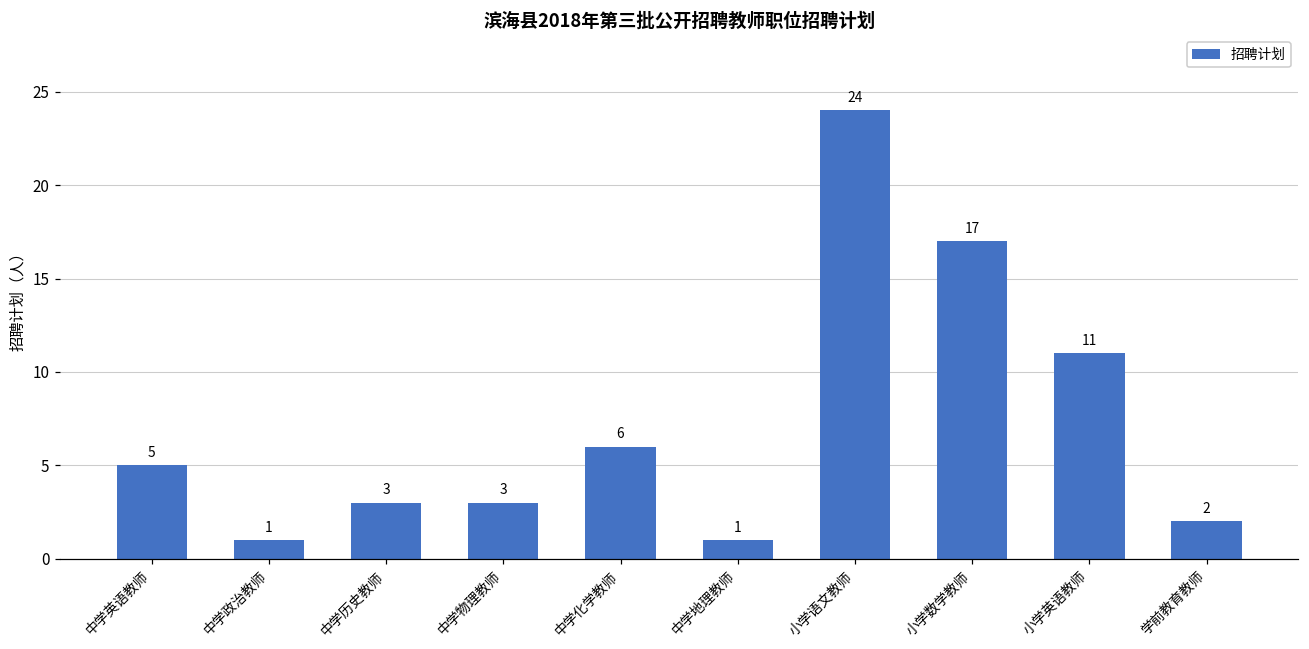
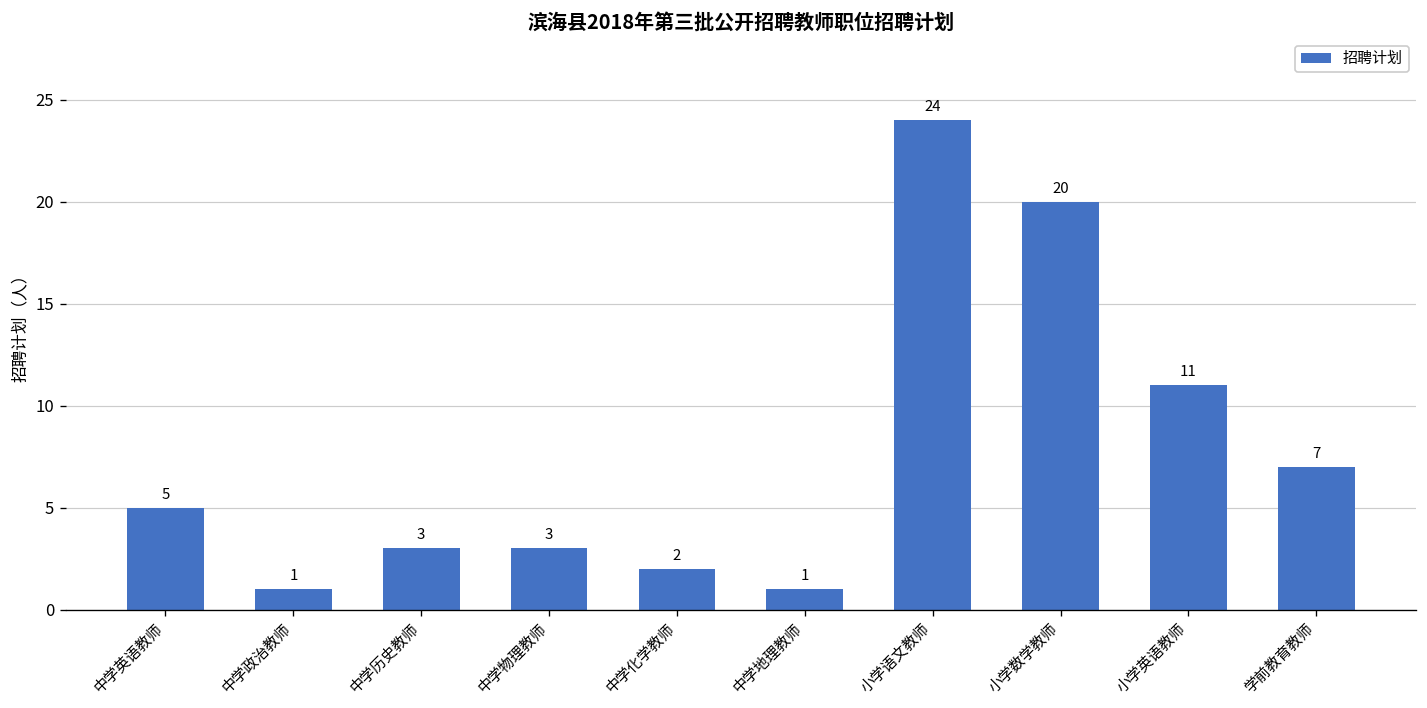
  {
    "中学英语教师": 5,
    "中学政治教师": 1,
    "中学历史教师": 3,
    "中学物理教师": 3,
-   "中学化学教师": 6,
+   "中学化学教师": 2,
    "中学地理教师": 1,
    "小学语文教师": 24,
-   "小学数学教师": 17,
+   "小学数学教师": 20,
    "小学英语教师": 11,
-   "学前教育教师": 2
+   "学前教育教师": 7
  }
